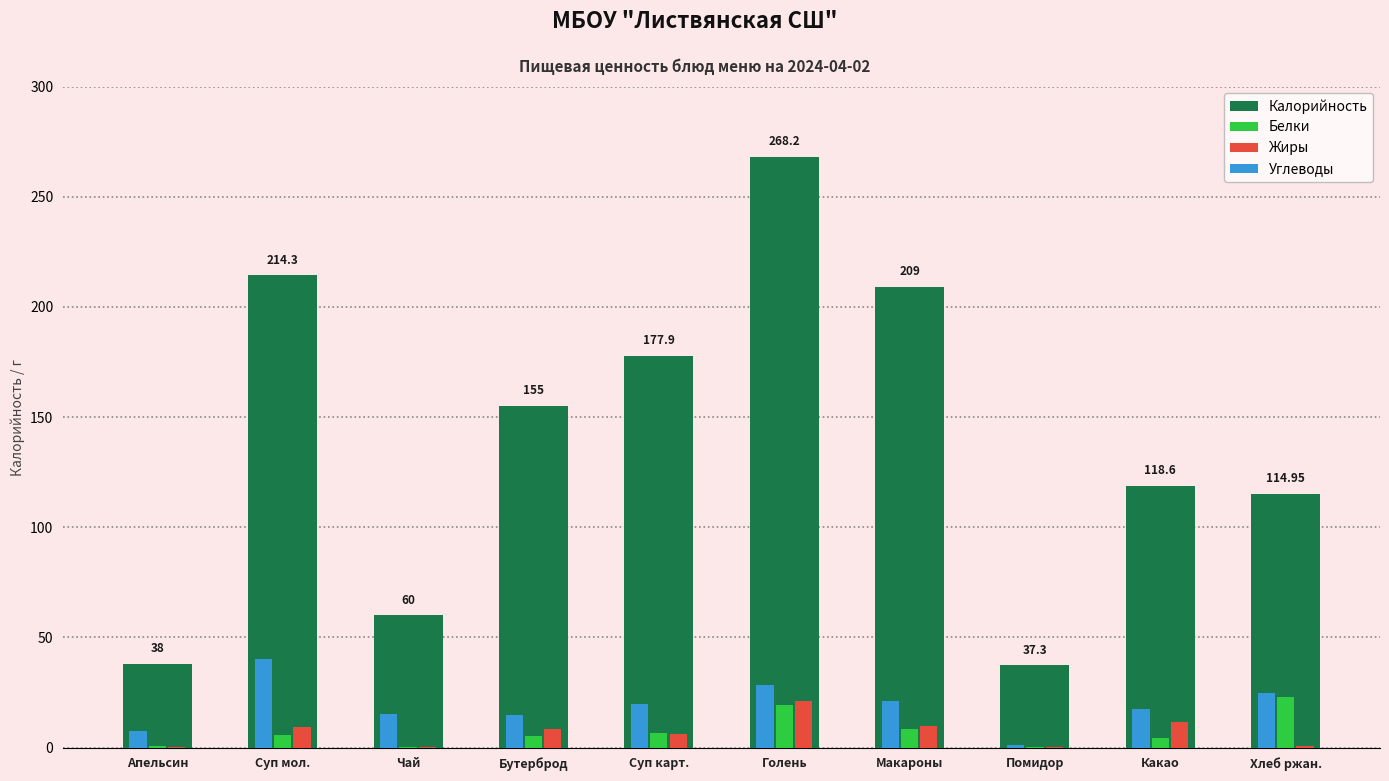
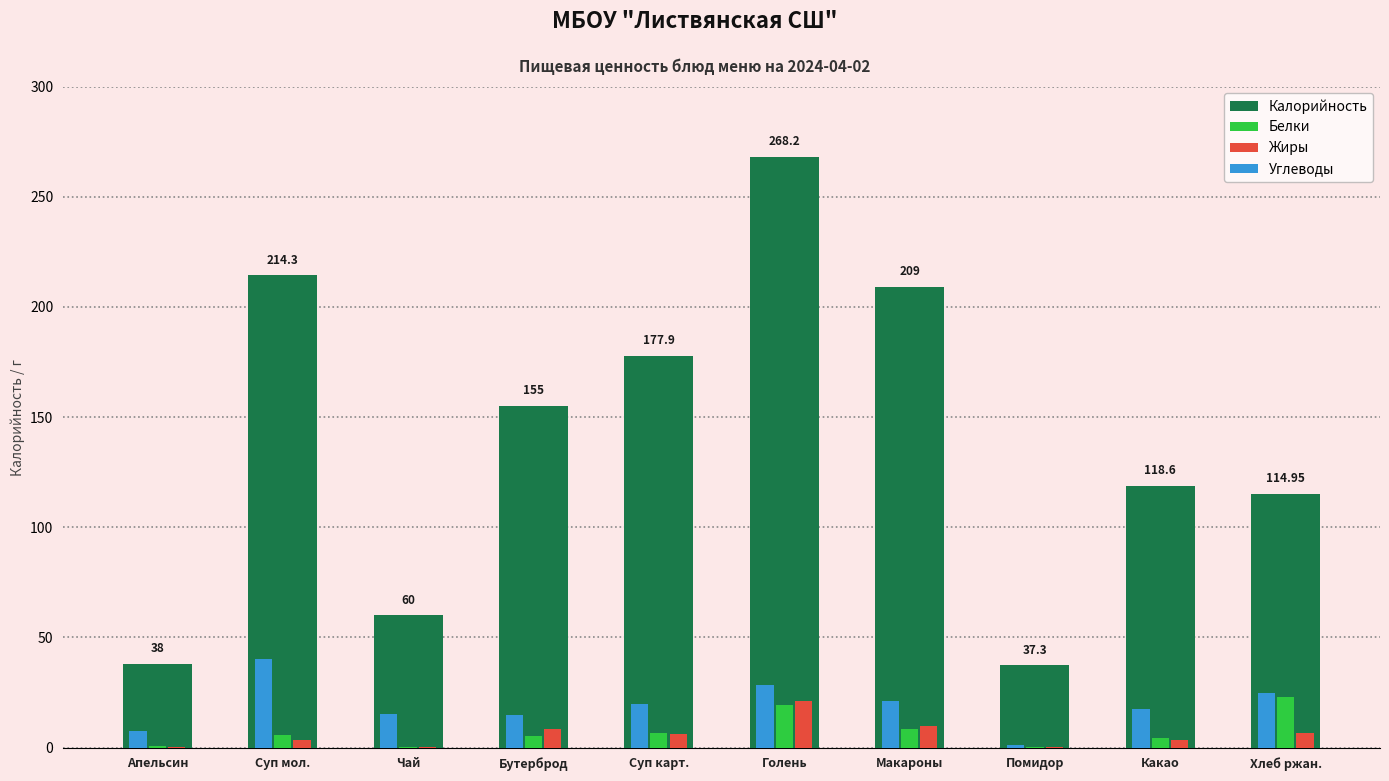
  {
    "Калорийность": {
      "Апельсин": 38,
      "Суп мол.": 214.3,
      "Чай": 60,
      "Бутерброд": 155,
      "Суп карт.": 177.9,
      "Голень": 268.2,
      "Макароны": 209,
      "Помидор": 37.3,
      "Какао": 118.6,
      "Хлеб ржан.": 114.95
    },
    "Жиры": {
-     "Суп мол.": 9,
-     "Какао": 12,
-     "Хлеб ржан.": 1
+     "Суп мол.": 3,
+     "Какао": 4,
+     "Хлеб ржан.": 6
    }
  }
